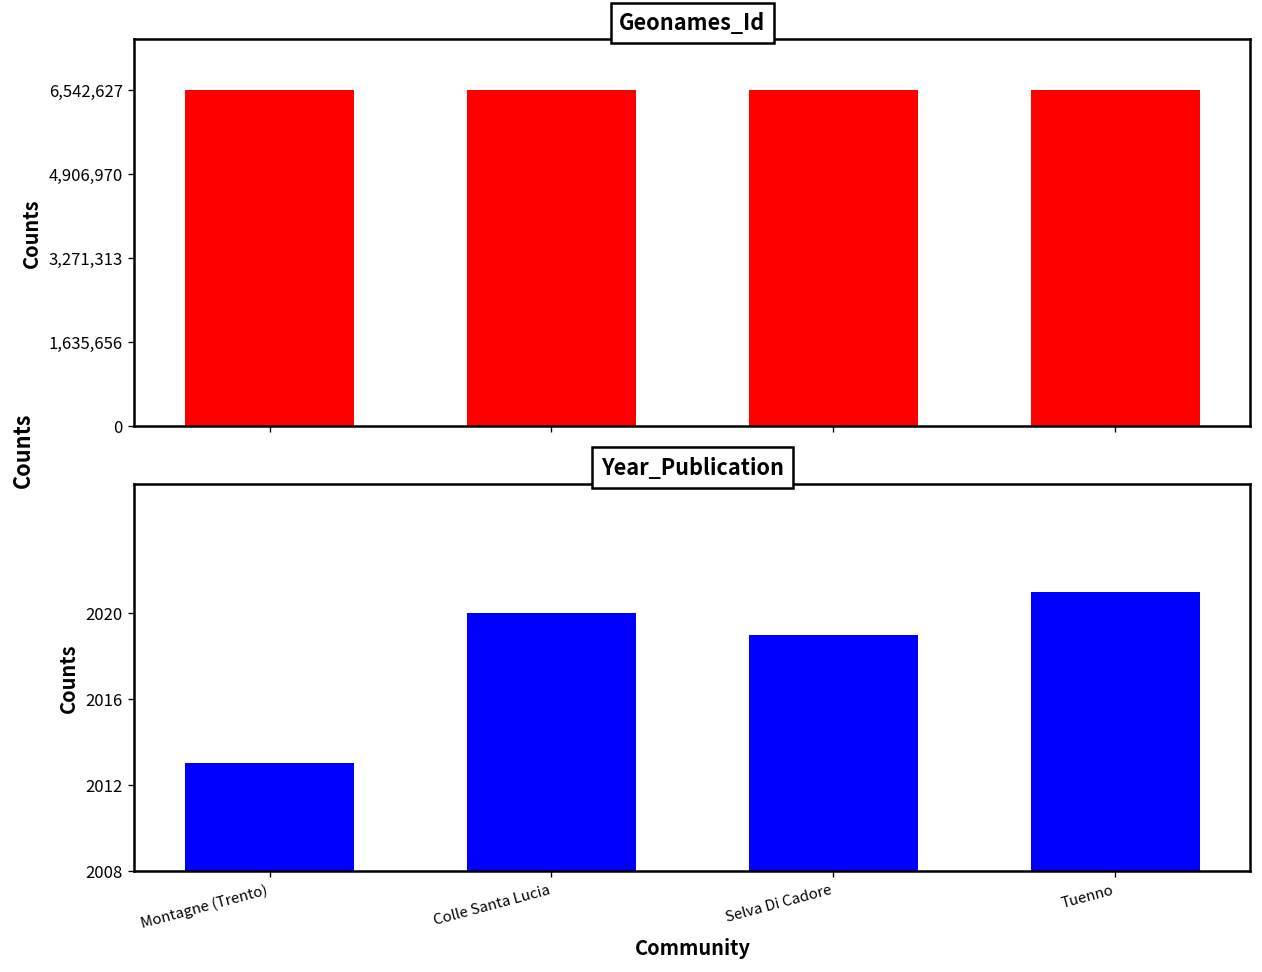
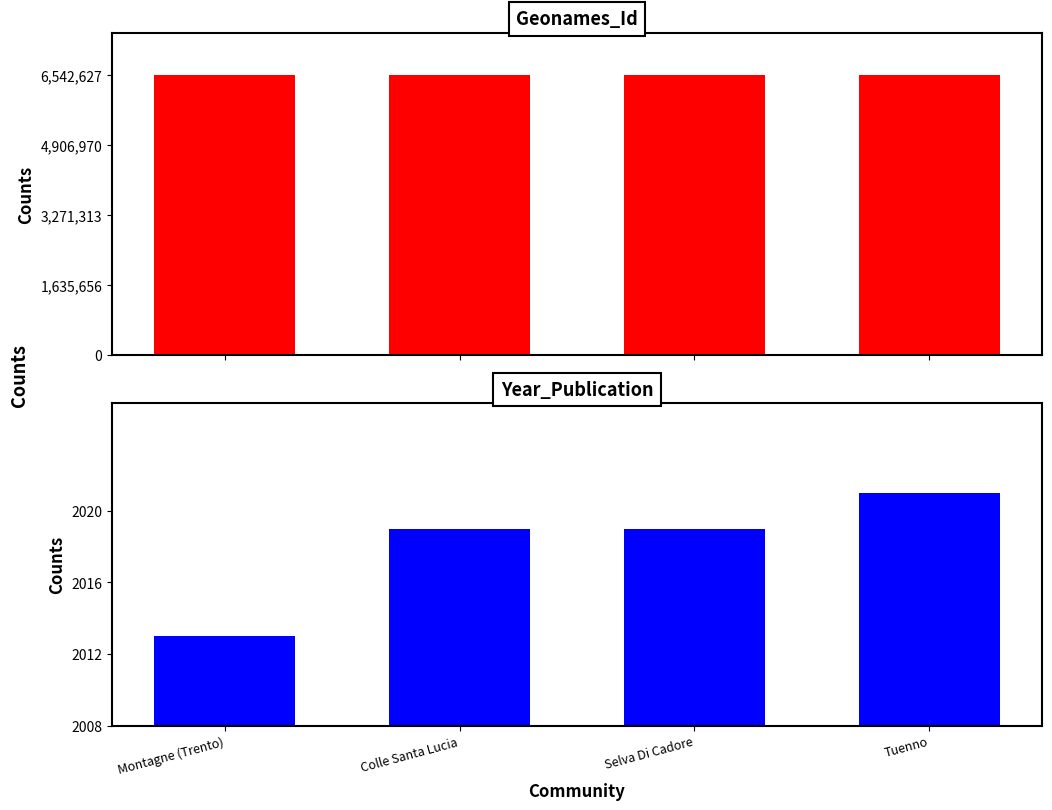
  {
    "Year_Publication": {
      "Montagne (Trento)": 2013,
-     "Colle Santa Lucia": 2020,
+     "Colle Santa Lucia": 2019,
      "Selva Di Cadore": 2019,
      "Tuenno": 2021
    }
  }
